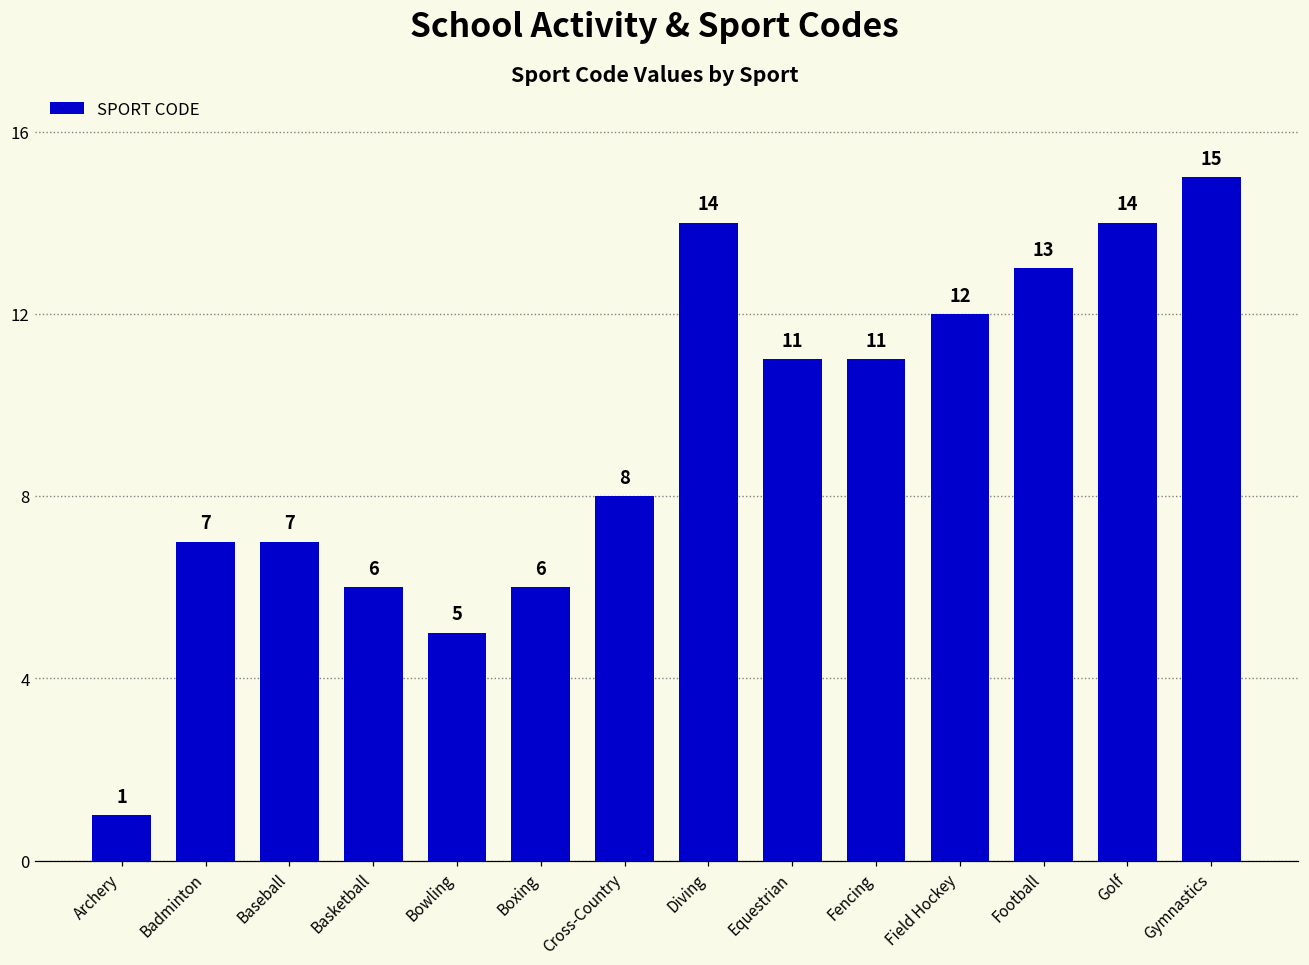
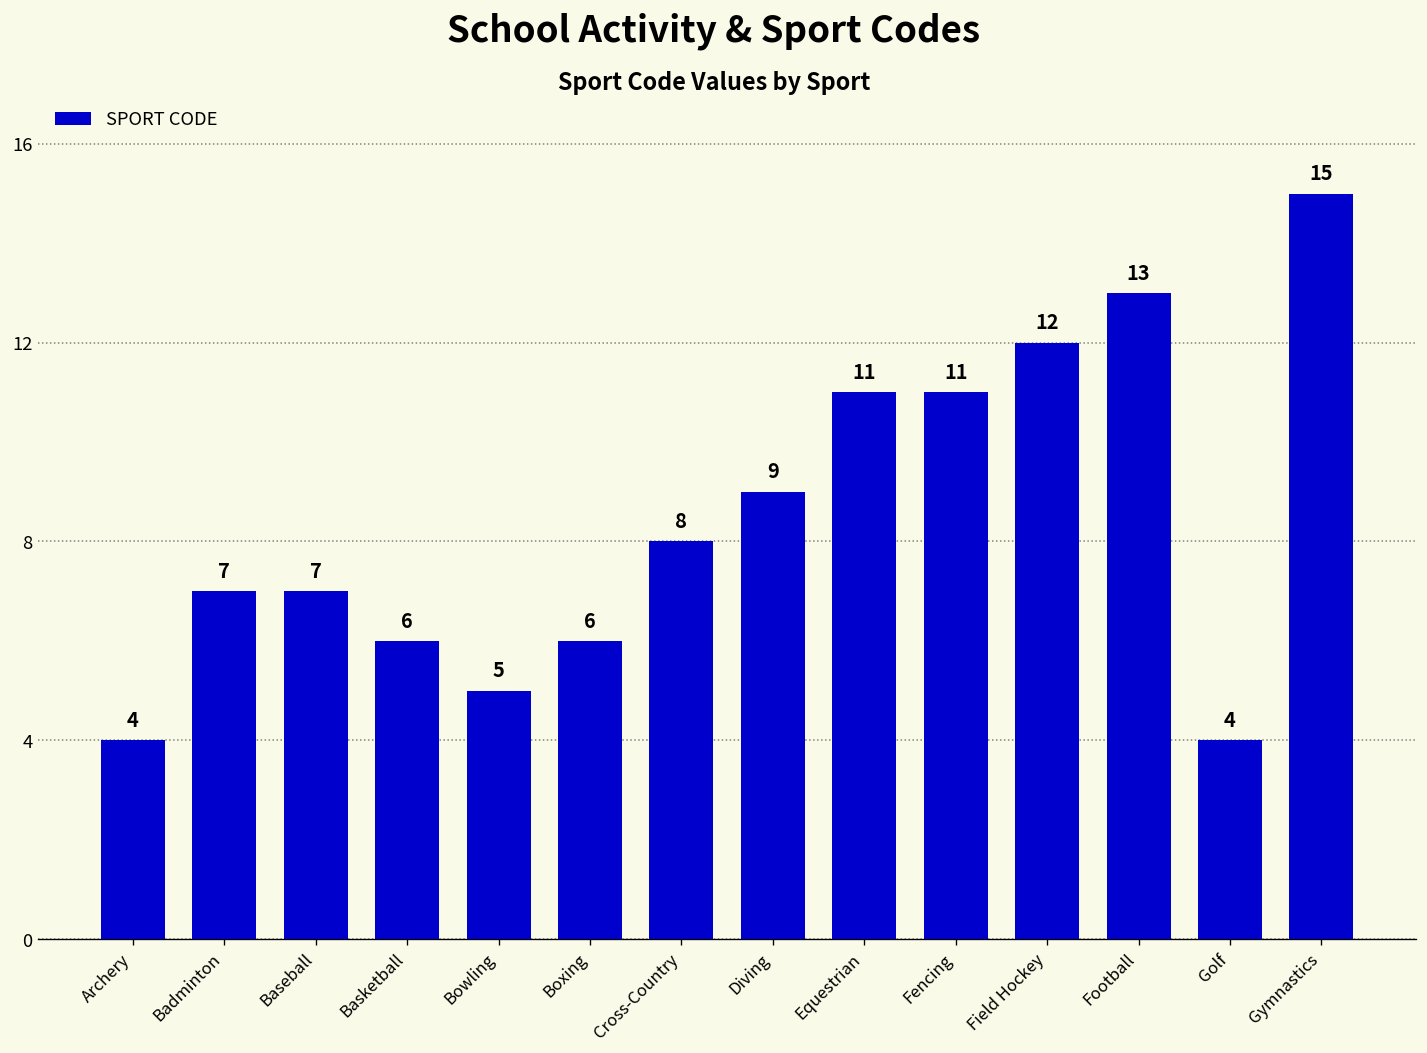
  {
-   "Archery": 1,
+   "Archery": 4,
    "Badminton": 7,
    "Baseball": 7,
    "Basketball": 6,
    "Bowling": 5,
    "Boxing": 6,
    "Cross-Country": 8,
-   "Diving": 14,
+   "Diving": 9,
    "Equestrian": 11,
    "Fencing": 11,
    "Field Hockey": 12,
    "Football": 13,
-   "Golf": 14,
+   "Golf": 4,
    "Gymnastics": 15
  }
